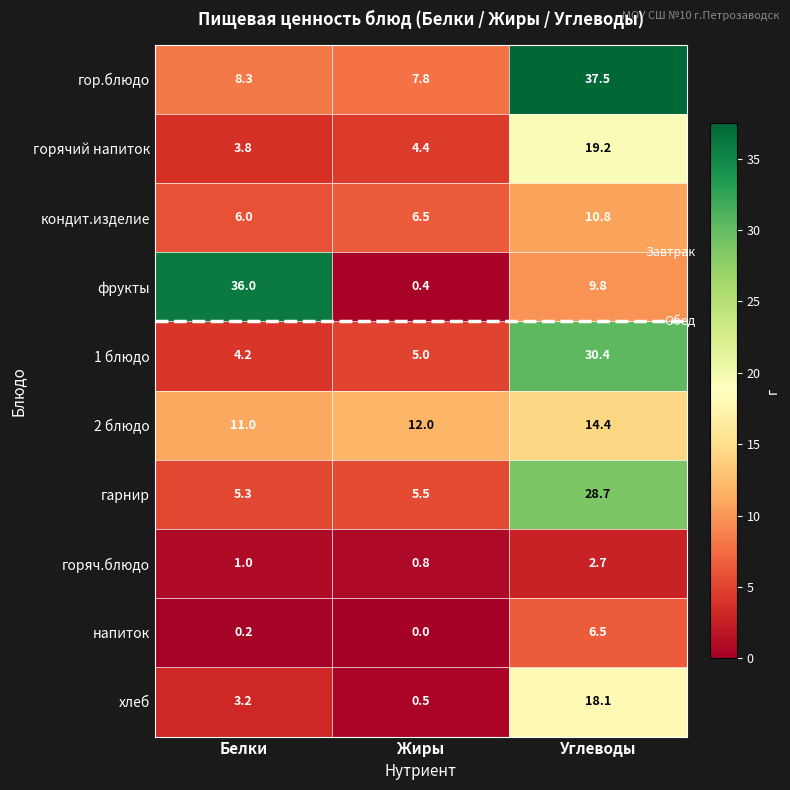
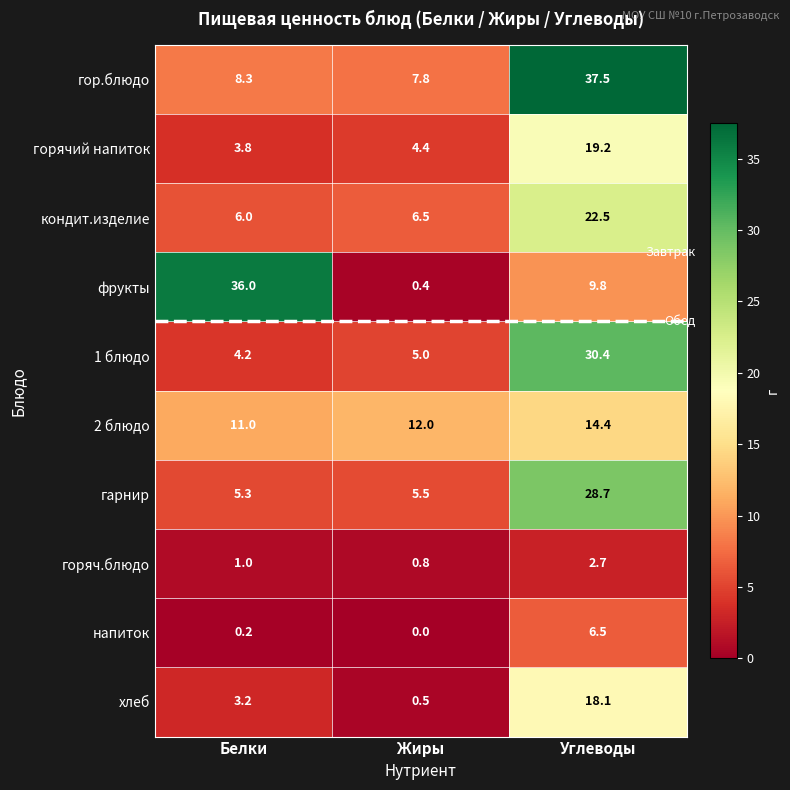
  {
    "гор.блюдо": {
      "Белки": 8.3,
      "Жиры": 7.8,
      "Углеводы": 37.5
    },
    "горячий напиток": {
      "Белки": 3.8,
      "Жиры": 4.4,
      "Углеводы": 19.2
    },
    "кондит.изделие": {
      "Белки": 6.0,
      "Жиры": 6.5,
-     "Углеводы": 10.8
+     "Углеводы": 22.5
    },
    "фрукты": {
      "Белки": 36.0,
      "Жиры": 0.4
    },
    "1 блюдо": {
      "Белки": 4.2,
      "Жиры": 5.0
    },
    "2 блюдо": {
      "Белки": 11.0,
      "Жиры": 12.0,
      "Углеводы": 14.4
    },
    "гарнир": {
      "Белки": 5.3,
      "Жиры": 5.5,
      "Углеводы": 28.7
    },
    "горяч.блюдо": {
      "Белки": 1.0,
      "Жиры": 0.8,
      "Углеводы": 2.7
    },
    "напиток": {
      "Белки": 0.2,
      "Жиры": 0.0,
      "Углеводы": 6.5
    },
    "хлеб": {
      "Белки": 3.2,
      "Жиры": 0.5,
      "Углеводы": 18.1
    }
  }
